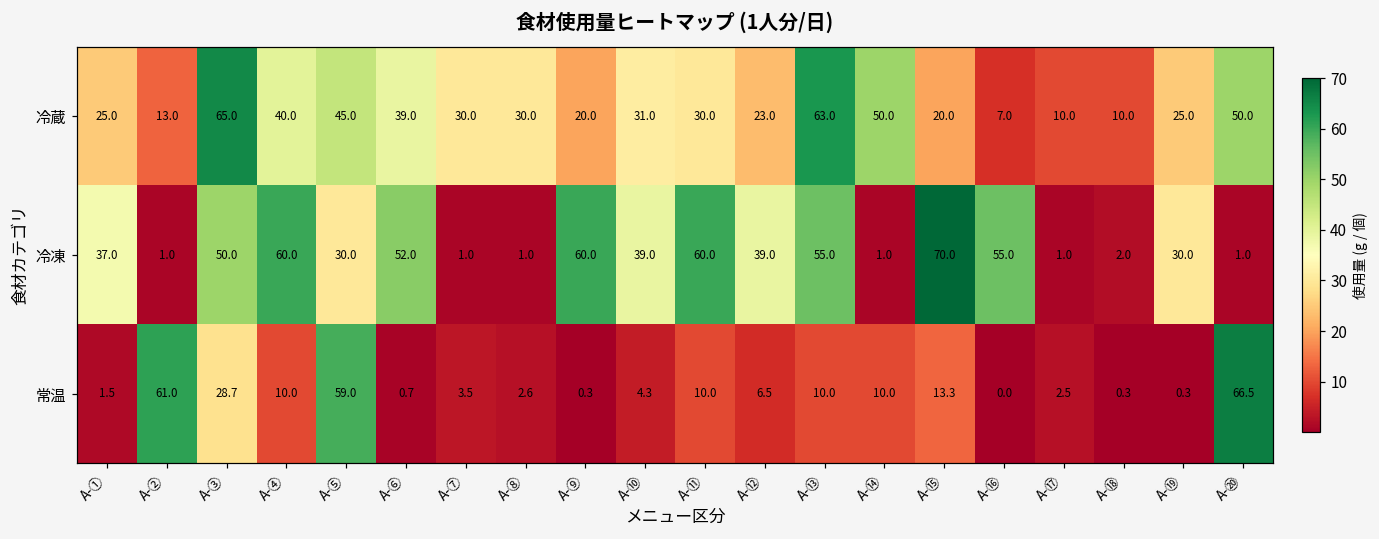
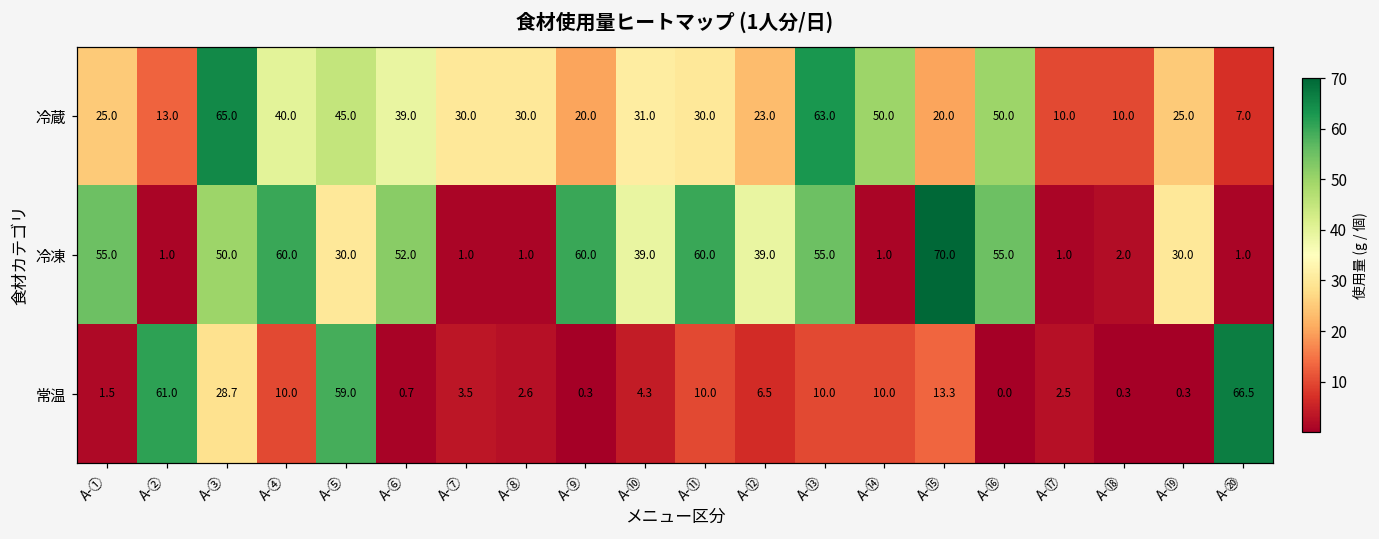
  {
    "冷蔵": {
      "A-①": 25.0,
      "A-②": 13.0,
      "A-③": 65.0,
      "A-④": 40.0,
      "A-⑤": 45.0,
      "A-⑥": 39.0,
      "A-⑦": 30.0,
      "A-⑧": 30.0,
      "A-⑨": 20.0,
      "A-⑩": 31.0,
      "A-⑪": 30.0,
      "A-⑫": 23.0,
      "A-⑬": 63.0,
      "A-⑭": 50.0,
      "A-⑮": 20.0,
-     "A-⑯": 7.0,
+     "A-⑯": 50.0,
      "A-⑰": 10.0,
      "A-⑱": 10.0,
      "A-⑲": 25.0,
-     "A-⑳": 50.0
+     "A-⑳": 7.0
    },
    "冷凍": {
-     "A-①": 37.0,
+     "A-①": 55.0,
      "A-②": 1.0,
      "A-③": 50.0,
      "A-④": 60.0,
      "A-⑤": 30.0,
      "A-⑥": 52.0,
      "A-⑦": 1.0,
      "A-⑧": 1.0,
      "A-⑨": 60.0,
      "A-⑩": 39.0,
      "A-⑪": 60.0,
      "A-⑫": 39.0,
      "A-⑬": 55.0,
      "A-⑭": 1.0,
      "A-⑮": 70.0,
      "A-⑯": 55.0,
      "A-⑰": 1.0,
      "A-⑱": 2.0,
      "A-⑲": 30.0,
      "A-⑳": 1.0
    },
    "常温": {
      "A-①": 1.5,
      "A-②": 61.0,
      "A-③": 28.7,
      "A-④": 10.0,
      "A-⑤": 59.0,
      "A-⑥": 0.7,
      "A-⑦": 3.5,
      "A-⑧": 2.6,
      "A-⑨": 0.3,
      "A-⑩": 4.3,
      "A-⑪": 10.0,
      "A-⑫": 6.5,
      "A-⑬": 10.0,
      "A-⑭": 10.0,
      "A-⑮": 13.3,
      "A-⑯": 0.0,
      "A-⑰": 2.5,
      "A-⑱": 0.3,
      "A-⑲": 0.3,
      "A-⑳": 66.5
    }
  }
